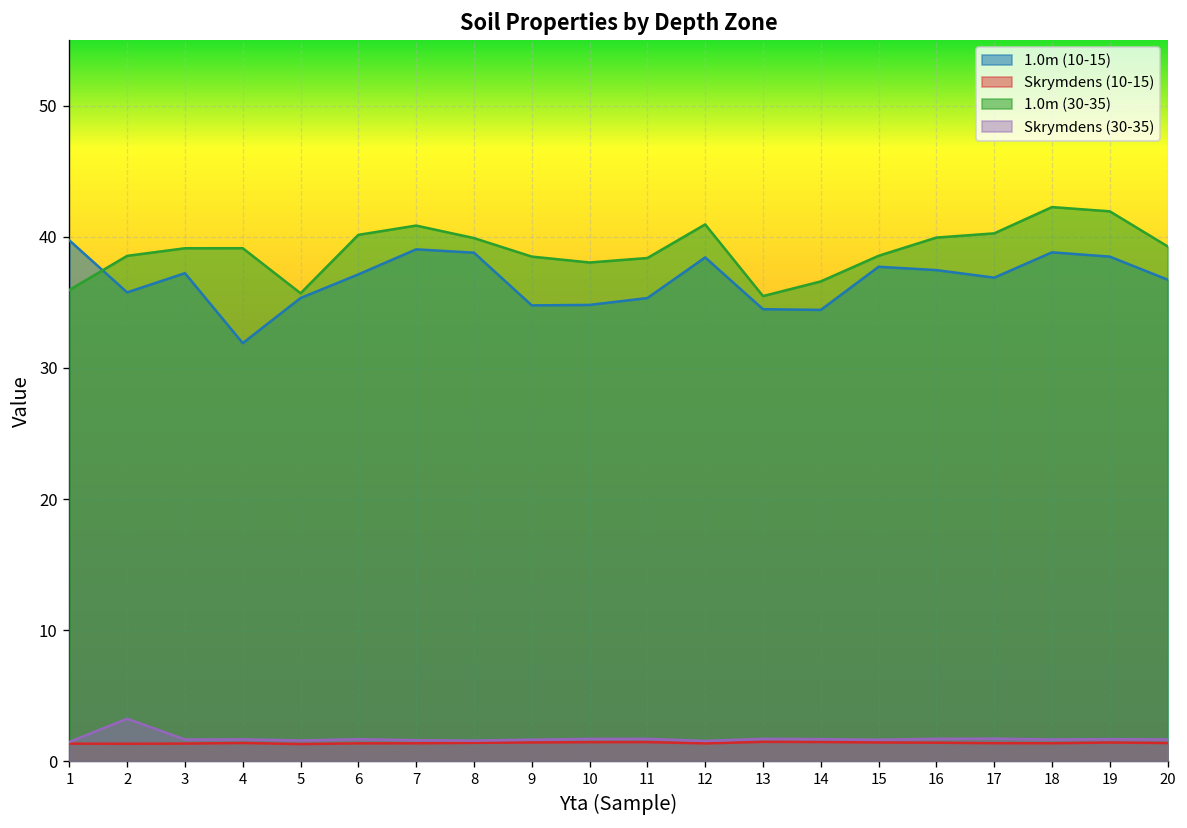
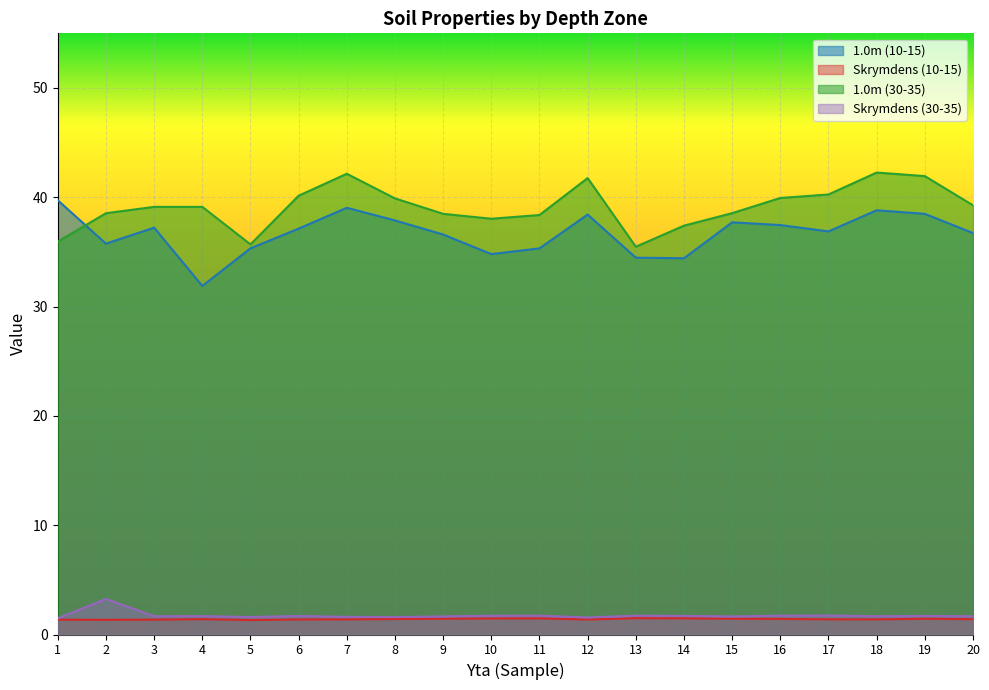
  {
    "1.0m (10-15)": {
      "1": 39.7,
      "2": 35.8,
      "3": 37.2,
      "4": 31.9,
      "5": 35.3,
      "6": 37.1,
      "7": 39.0,
-     "8": 38.8,
-     "9": 34.8,
+     "8": 37.9,
+     "9": 36.6,
      "10": 34.8,
      "11": 35.3,
      "12": 38.4,
      "13": 34.5,
      "14": 34.4,
      "15": 37.7,
      "16": 37.5,
      "17": 36.9,
      "18": 38.8,
      "19": 38.5,
      "20": 36.7
    },
    "Skrymdens (10-15)": {
      "2": 1.3,
      "3": 1.4,
      "4": 1.4,
      "5": 1.3,
      "6": 1.4,
      "7": 1.4,
      "10": 1.5,
      "11": 1.5,
      "16": 1.4,
      "17": 1.4,
      "18": 1.4,
      "19": 1.4,
      "20": 1.4
    },
    "1.0m (30-35)": {
      "1": 35.9,
      "2": 38.5,
      "3": 39.1,
      "4": 39.1,
      "5": 35.7,
      "6": 40.1,
-     "7": 40.9,
+     "7": 42.2,
      "8": 39.9,
      "9": 38.5,
      "10": 38.0,
      "11": 38.4,
-     "12": 40.9,
+     "12": 41.8,
      "13": 35.5,
-     "14": 36.6,
+     "14": 37.4,
      "15": 38.5,
      "16": 39.9,
      "17": 40.3,
      "18": 42.3,
      "19": 41.9,
      "20": 39.3
    },
    "Skrymdens (30-35)": {
      "2": 3.3,
      "3": 1.7,
      "4": 1.7,
      "5": 1.6,
      "6": 1.7,
      "7": 1.6,
      "10": 1.7,
      "11": 1.7,
      "16": 1.7,
      "17": 1.7,
      "18": 1.7,
      "19": 1.7,
      "20": 1.7
    }
  }
